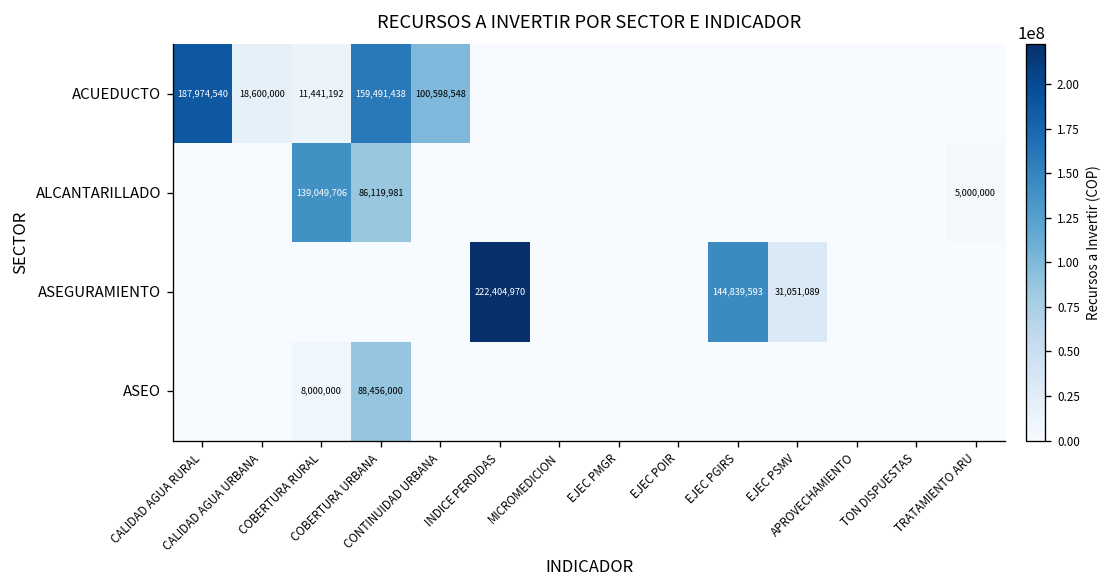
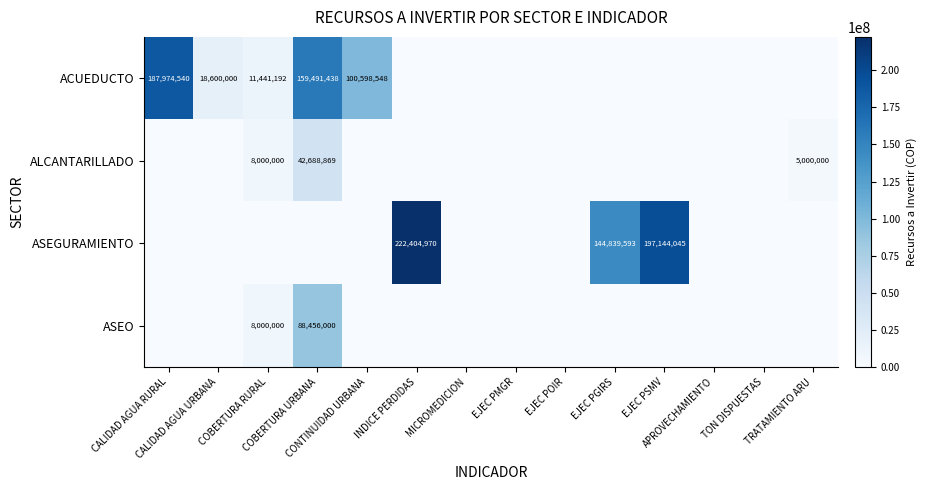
  {
    "ACUEDUCTO": {
      "CALIDAD AGUA RURAL": "187,974,540",
      "CALIDAD AGUA URBANA": "18,600,000",
      "COBERTURA RURAL": "11,441,192",
      "COBERTURA URBANA": "159,491,438",
      "CONTINUIDAD URBANA": "100,598,548"
    },
    "ALCANTARILLADO": {
-     "COBERTURA RURAL": "139,049,706",
-     "COBERTURA URBANA": "86,119,981",
+     "COBERTURA RURAL": "8,000,000",
+     "COBERTURA URBANA": "42,688,869",
      "TRATAMIENTO ARU": "5,000,000"
    },
    "ASEGURAMIENTO": {
      "INDICE PERDIDAS": "222,404,970",
      "EJEC PGIRS": "144,839,593",
-     "EJEC PSMV": "31,051,089"
+     "EJEC PSMV": "197,144,045"
    },
    "ASEO": {
      "COBERTURA RURAL": "8,000,000",
      "COBERTURA URBANA": "88,456,000"
    }
  }
